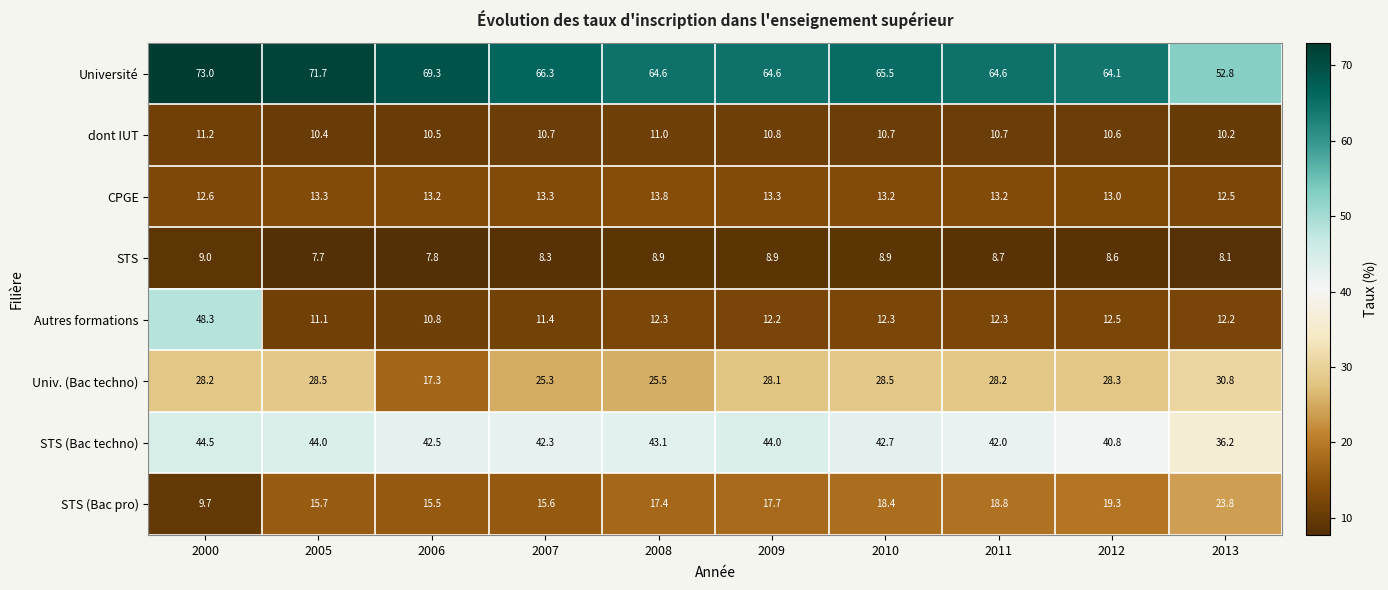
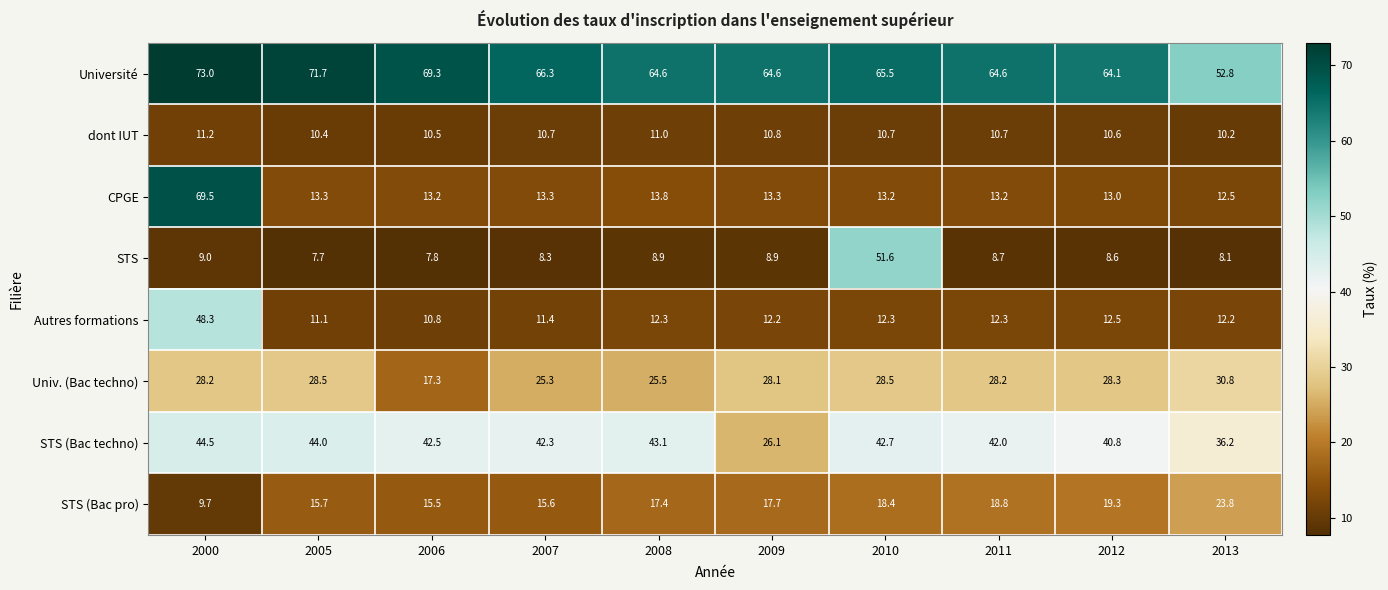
  {
    "Université": {
      "2000": 73.0,
      "2005": 71.7,
      "2006": 69.3,
      "2007": 66.3,
      "2008": 64.6,
      "2009": 64.6,
      "2010": 65.5,
      "2011": 64.6,
      "2012": 64.1,
      "2013": 52.8
    },
    "dont IUT": {
      "2000": 11.2,
      "2005": 10.4,
      "2006": 10.5,
      "2007": 10.7,
      "2008": 11.0,
      "2009": 10.8,
      "2010": 10.7,
      "2011": 10.7,
      "2012": 10.6,
      "2013": 10.2
    },
    "CPGE": {
-     "2000": 12.6,
+     "2000": 69.5,
      "2005": 13.3,
      "2006": 13.2,
      "2007": 13.3,
      "2008": 13.8,
      "2009": 13.3,
      "2010": 13.2,
      "2011": 13.2,
      "2012": 13.0,
      "2013": 12.5
    },
    "STS": {
      "2000": 9.0,
      "2005": 7.7,
      "2006": 7.8,
      "2007": 8.3,
      "2008": 8.9,
      "2009": 8.9,
-     "2010": 8.9,
+     "2010": 51.6,
      "2011": 8.7,
      "2012": 8.6,
      "2013": 8.1
    },
    "Autres formations": {
      "2000": 48.3,
      "2005": 11.1,
      "2006": 10.8,
      "2007": 11.4,
      "2008": 12.3,
      "2009": 12.2,
      "2010": 12.3,
      "2011": 12.3,
      "2012": 12.5,
      "2013": 12.2
    },
    "Univ. (Bac techno)": {
      "2000": 28.2,
      "2005": 28.5,
      "2006": 17.3,
      "2007": 25.3,
      "2008": 25.5,
      "2009": 28.1,
      "2010": 28.5,
      "2011": 28.2,
      "2012": 28.3,
      "2013": 30.8
    },
    "STS (Bac techno)": {
      "2000": 44.5,
      "2005": 44.0,
      "2006": 42.5,
      "2007": 42.3,
      "2008": 43.1,
-     "2009": 44.0,
+     "2009": 26.1,
      "2010": 42.7,
      "2011": 42.0,
      "2012": 40.8,
      "2013": 36.2
    },
    "STS (Bac pro)": {
      "2000": 9.7,
      "2005": 15.7,
      "2006": 15.5,
      "2007": 15.6,
      "2008": 17.4,
      "2009": 17.7,
      "2010": 18.4,
      "2011": 18.8,
      "2012": 19.3,
      "2013": 23.8
    }
  }
